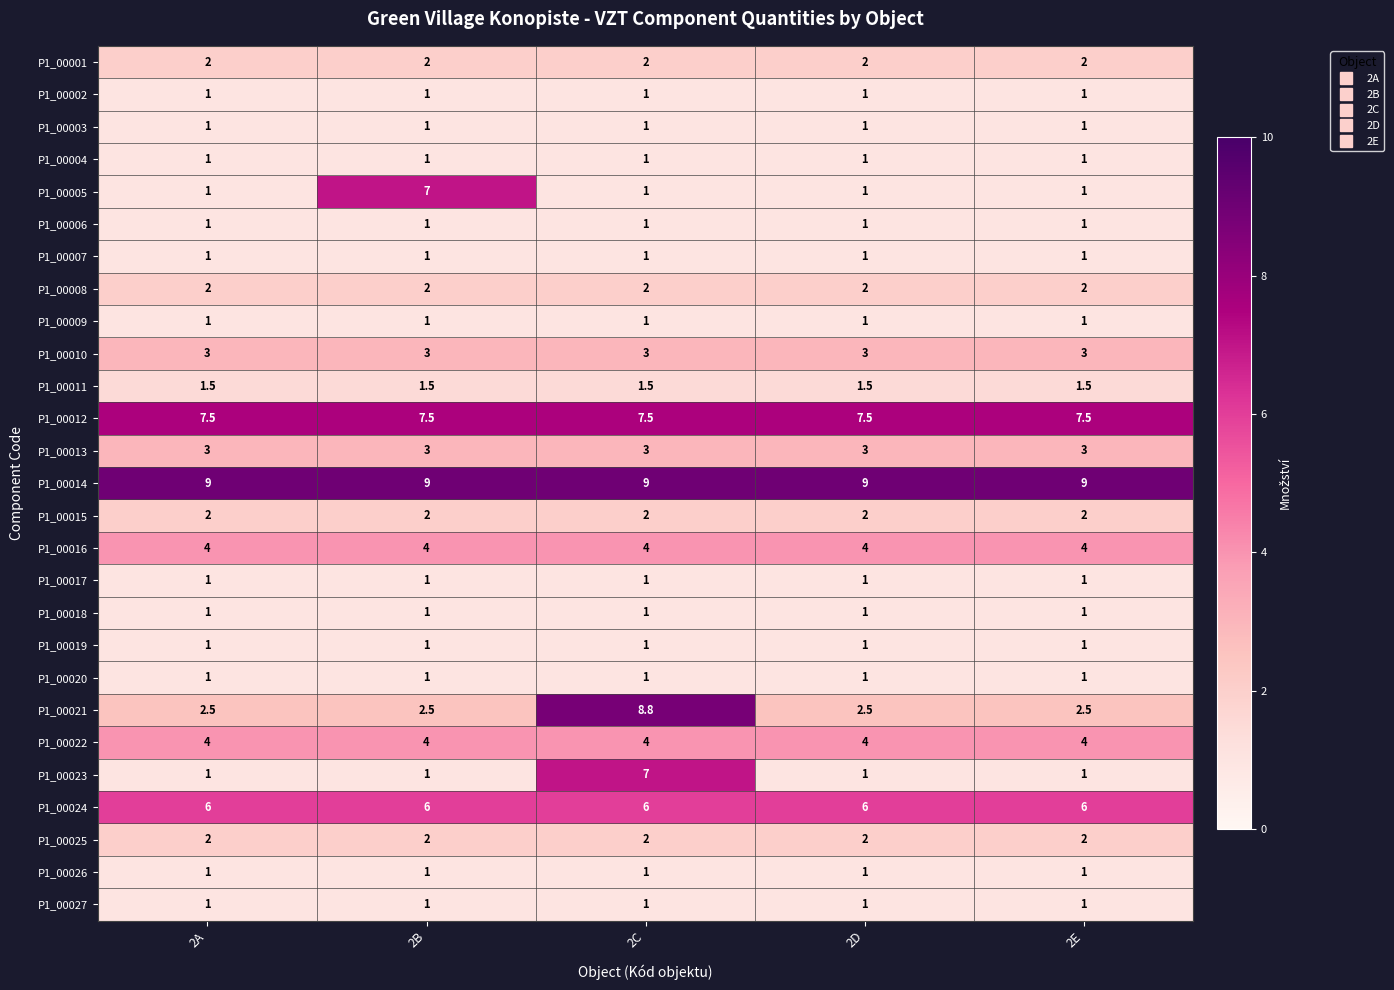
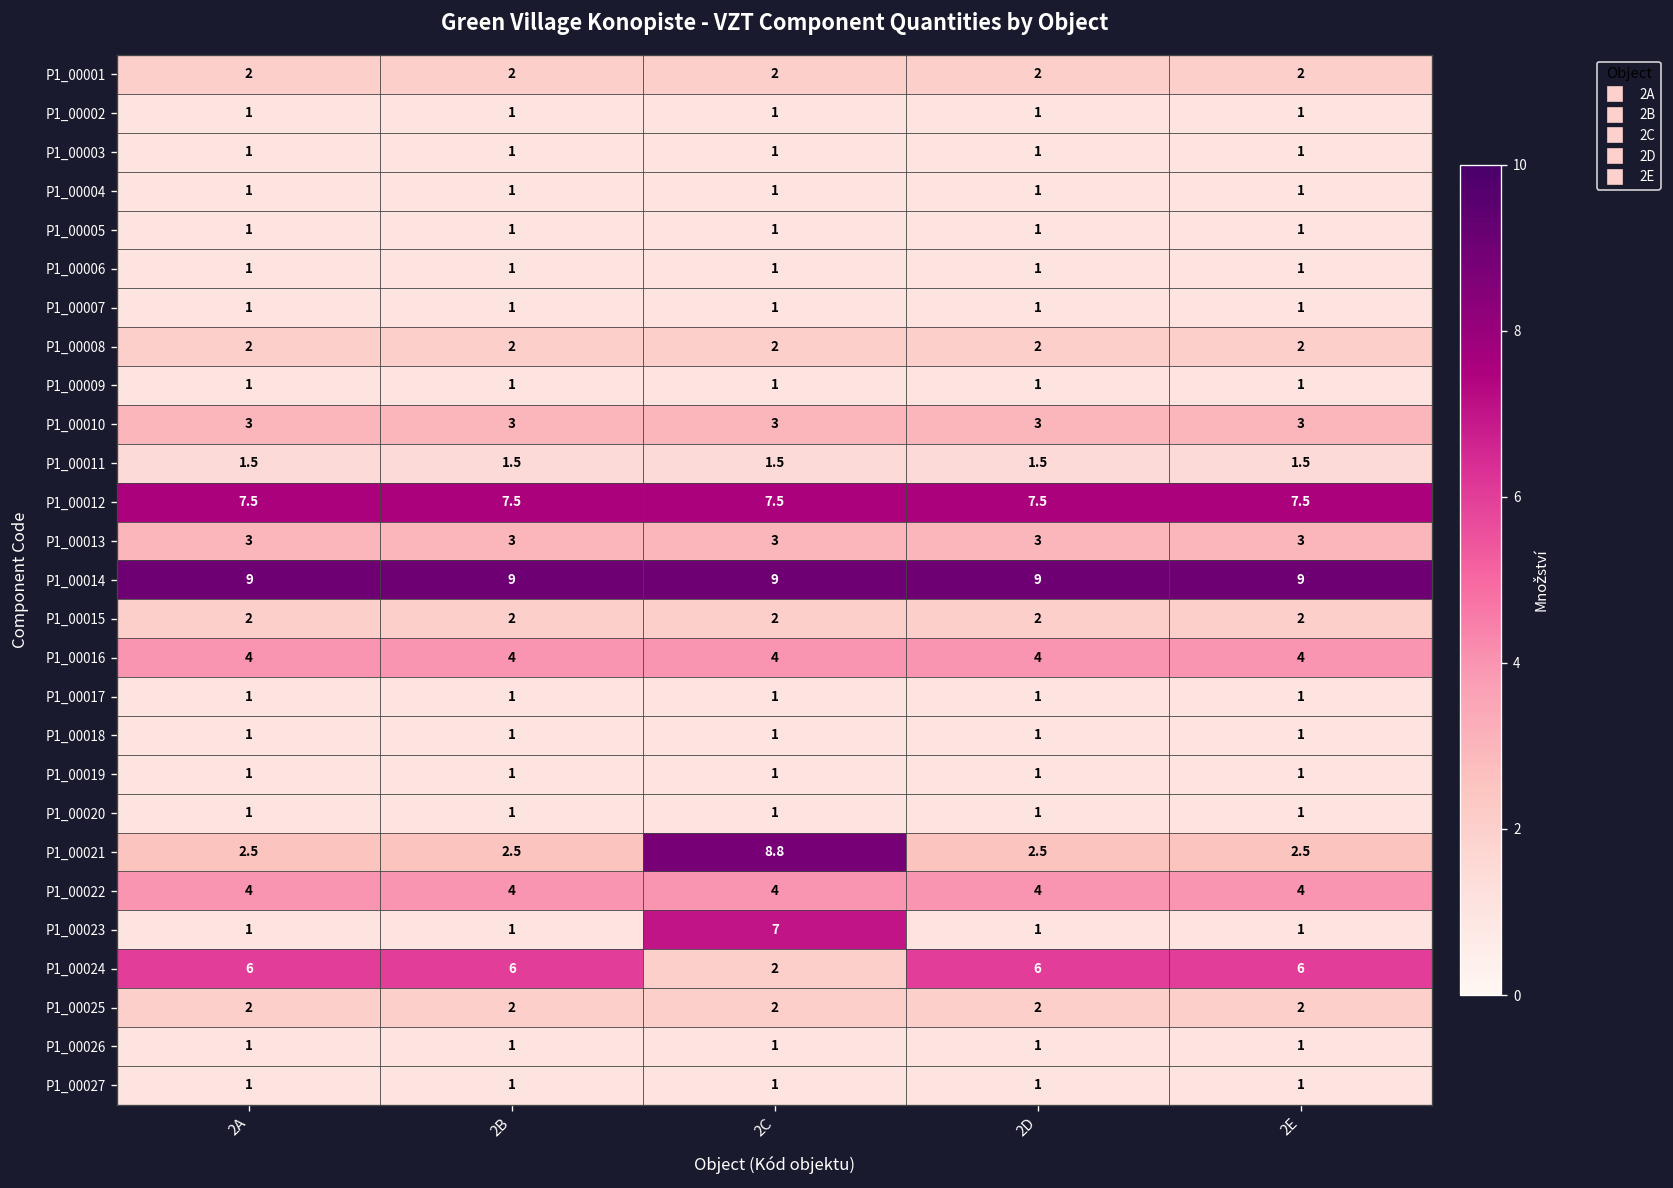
  {
    "P1_00001": {
      "2A": 2,
      "2B": 2,
      "2C": 2,
      "2D": 2,
      "2E": 2
    },
    "P1_00002": {
      "2A": 1,
      "2B": 1,
      "2C": 1,
      "2D": 1,
      "2E": 1
    },
    "P1_00003": {
      "2A": 1,
      "2B": 1,
      "2C": 1,
      "2D": 1,
      "2E": 1
    },
    "P1_00004": {
      "2A": 1,
      "2B": 1,
      "2C": 1,
      "2D": 1,
      "2E": 1
    },
    "P1_00005": {
      "2A": 1,
-     "2B": 7,
+     "2B": 1,
      "2C": 1,
      "2D": 1,
      "2E": 1
    },
    "P1_00006": {
      "2A": 1,
      "2B": 1,
      "2C": 1,
      "2D": 1,
      "2E": 1
    },
    "P1_00007": {
      "2A": 1,
      "2B": 1,
      "2C": 1,
      "2D": 1,
      "2E": 1
    },
    "P1_00008": {
      "2A": 2,
      "2B": 2,
      "2C": 2,
      "2D": 2,
      "2E": 2
    },
    "P1_00009": {
      "2A": 1,
      "2B": 1,
      "2C": 1,
      "2D": 1,
      "2E": 1
    },
    "P1_00010": {
      "2A": 3,
      "2B": 3,
      "2C": 3,
      "2D": 3,
      "2E": 3
    },
    "P1_00011": {
      "2A": 1.5,
      "2B": 1.5,
      "2C": 1.5,
      "2D": 1.5,
      "2E": 1.5
    },
    "P1_00012": {
      "2A": 7.5,
      "2B": 7.5,
      "2C": 7.5,
      "2D": 7.5,
      "2E": 7.5
    },
    "P1_00013": {
      "2A": 3,
      "2B": 3,
      "2C": 3,
      "2D": 3,
      "2E": 3
    },
    "P1_00014": {
      "2A": 9,
      "2B": 9,
      "2C": 9,
      "2D": 9,
      "2E": 9
    },
    "P1_00015": {
      "2A": 2,
      "2B": 2,
      "2C": 2,
      "2D": 2,
      "2E": 2
    },
    "P1_00016": {
      "2A": 4,
      "2B": 4,
      "2C": 4,
      "2D": 4,
      "2E": 4
    },
    "P1_00017": {
      "2A": 1,
      "2B": 1,
      "2C": 1,
      "2D": 1,
      "2E": 1
    },
    "P1_00018": {
      "2A": 1,
      "2B": 1,
      "2C": 1,
      "2D": 1,
      "2E": 1
    },
    "P1_00019": {
      "2A": 1,
      "2B": 1,
      "2C": 1,
      "2D": 1,
      "2E": 1
    },
    "P1_00020": {
      "2A": 1,
      "2B": 1,
      "2C": 1,
      "2D": 1,
      "2E": 1
    },
    "P1_00021": {
      "2A": 2.5,
      "2B": 2.5,
      "2C": 8.8,
      "2D": 2.5,
      "2E": 2.5
    },
    "P1_00022": {
      "2A": 4,
      "2B": 4,
      "2C": 4,
      "2D": 4,
      "2E": 4
    },
    "P1_00023": {
      "2A": 1,
      "2B": 1,
      "2C": 7,
      "2D": 1,
      "2E": 1
    },
    "P1_00024": {
      "2A": 6,
      "2B": 6,
-     "2C": 6,
+     "2C": 2,
      "2D": 6,
      "2E": 6
    },
    "P1_00025": {
      "2A": 2,
      "2B": 2,
      "2C": 2,
      "2D": 2,
      "2E": 2
    },
    "P1_00026": {
      "2A": 1,
      "2B": 1,
      "2C": 1,
      "2D": 1,
      "2E": 1
    },
    "P1_00027": {
      "2A": 1,
      "2B": 1,
      "2C": 1,
      "2D": 1,
      "2E": 1
    }
  }
